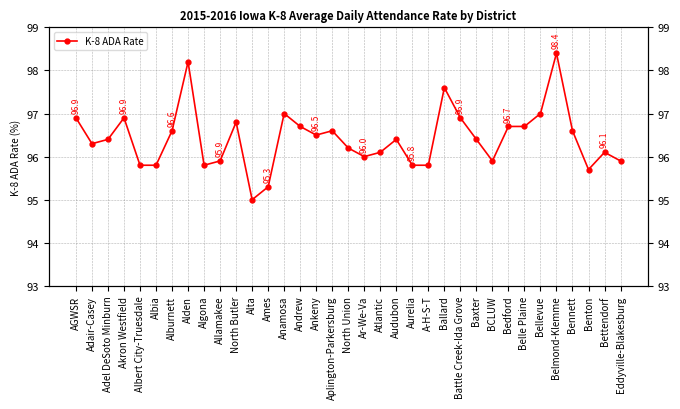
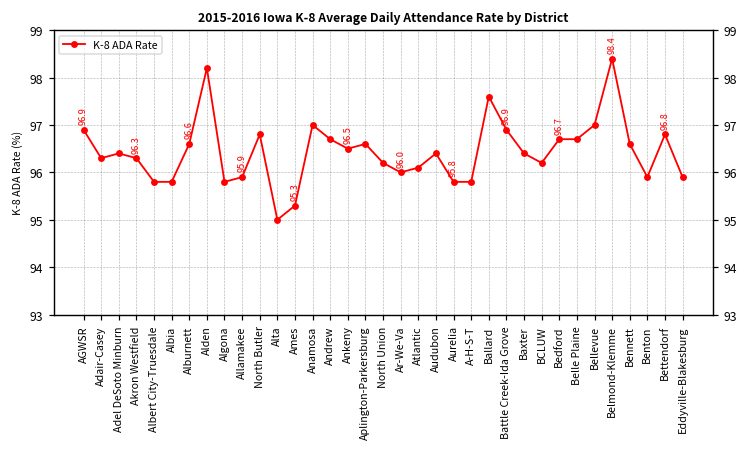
  {
    "AGWSR": 96.9,
-   "Akron Westfield": 96.9,
+   "Akron Westfield": 96.3,
    "Alburnett": 96.6,
    "Allamakee": 95.9,
    "Ames": 95.3,
    "Ankeny": 96.5,
    "Ar-We-Va": 96.0,
    "Aurelia": 95.8,
    "Battle Creek-Ida Grove": 96.9,
-   "BCLUW": 95.9,
+   "BCLUW": 96.2,
    "Bedford": 96.7,
    "Belmond-Klemme": 98.4,
-   "Benton": 95.7,
-   "Bettendorf": 96.1
+   "Benton": 95.9,
+   "Bettendorf": 96.8
  }
